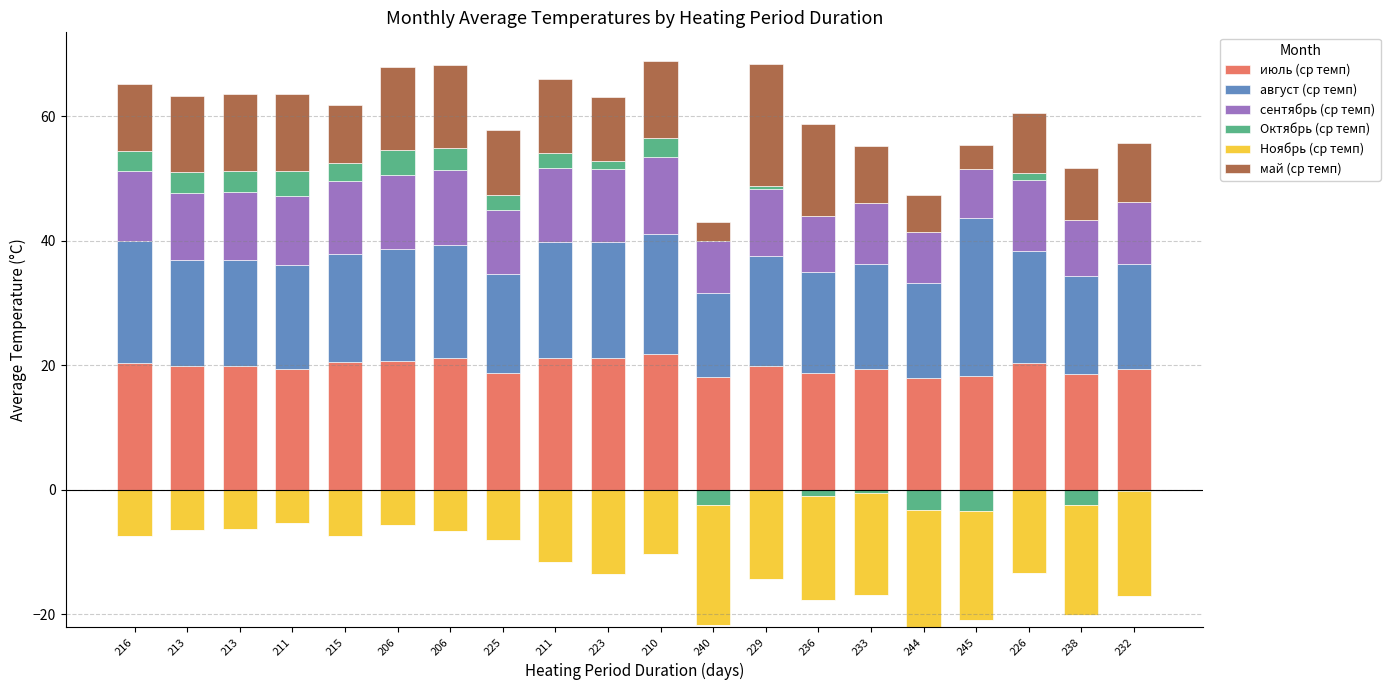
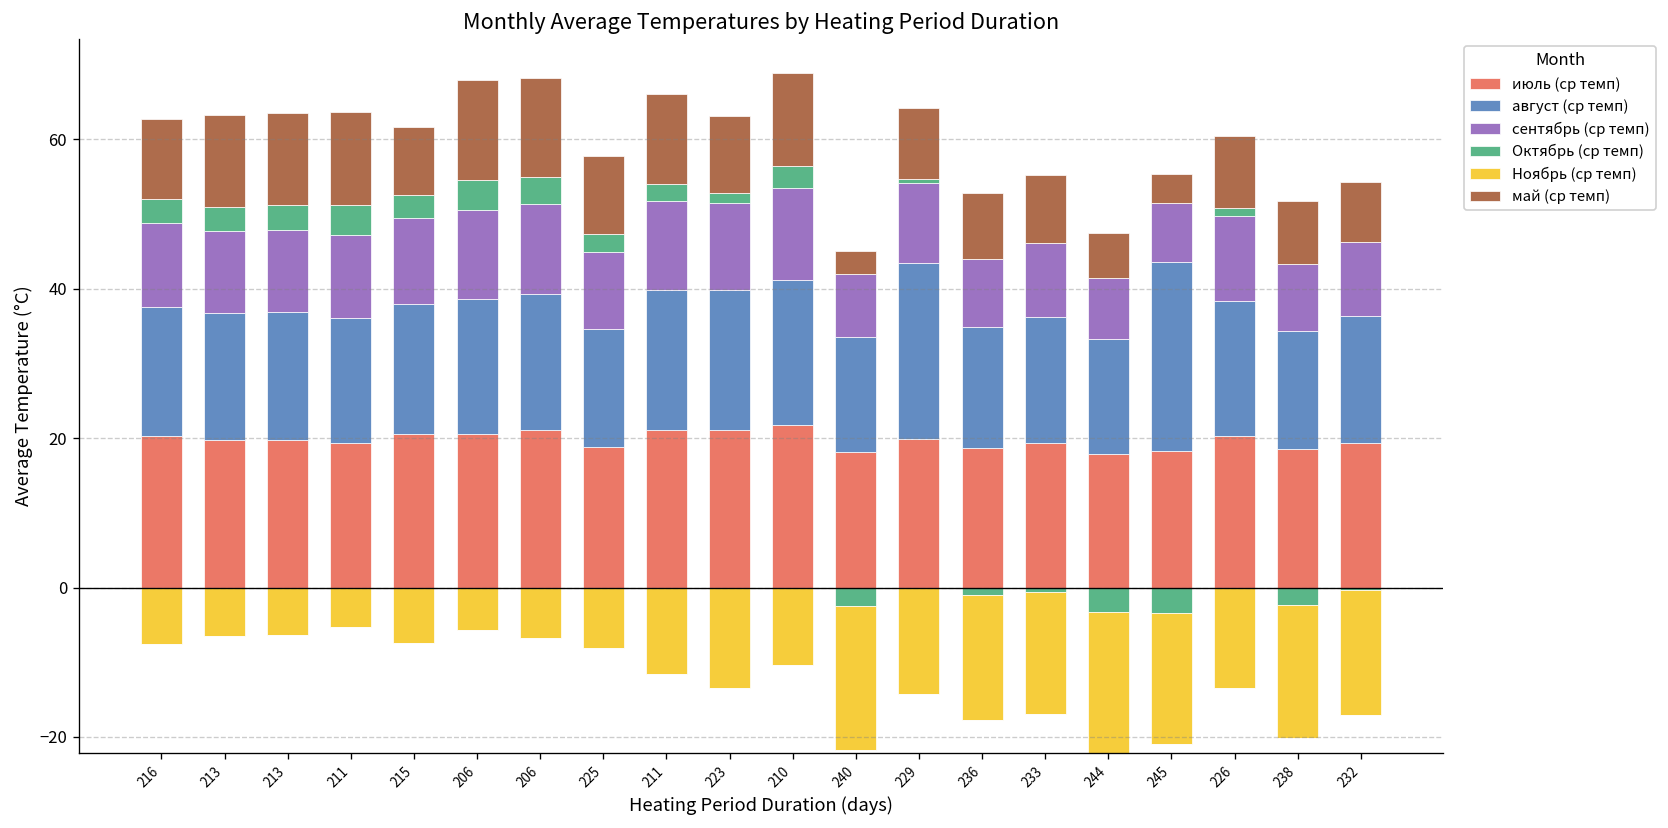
  {
    "август (ср темп)": {
-     "216": 20,
+     "216": 17,
      "215": 17,
      "225": 16,
      "223": 19,
      "210": 19,
-     "240": 13,
-     "229": 18,
+     "240": 15,
+     "229": 23,
      "236": 16,
      "233": 17,
      "244": 15,
      "245": 25,
      "226": 18,
      "238": 16,
      "232": 17
    },
    "сентябрь (ср темп)": {
      "216": 11,
      "215": 12,
      "225": 10,
      "223": 12,
      "210": 12,
      "240": 8,
      "229": 11,
      "236": 9,
      "233": 10,
      "244": 8,
      "245": 8,
      "226": 11,
      "238": 9,
      "232": 10
    },
    "май (ср темп)": {
      "216": 11,
      "215": 9,
      "225": 11,
      "223": 10,
      "210": 13,
      "240": 3,
-     "229": 20,
-     "236": 15,
+     "229": 10,
+     "236": 9,
      "233": 9,
      "244": 6,
      "245": 4,
      "226": 10,
      "238": 8,
-     "232": 9
+     "232": 8
    }
  }
